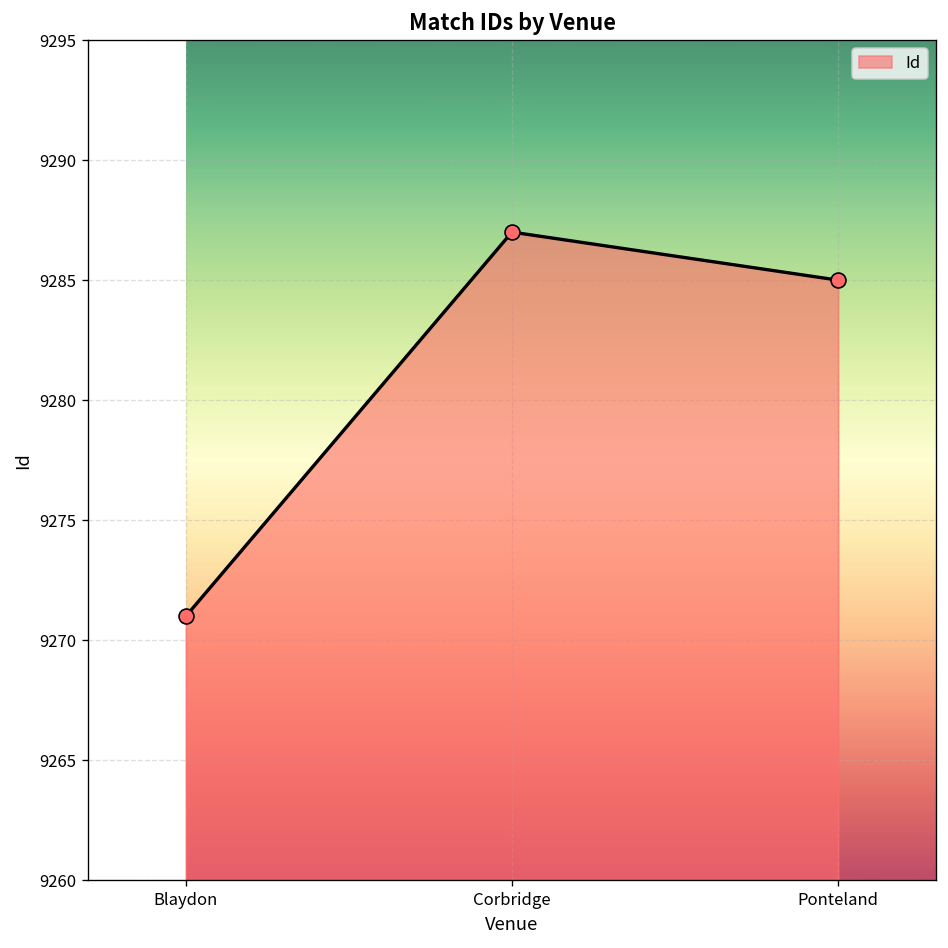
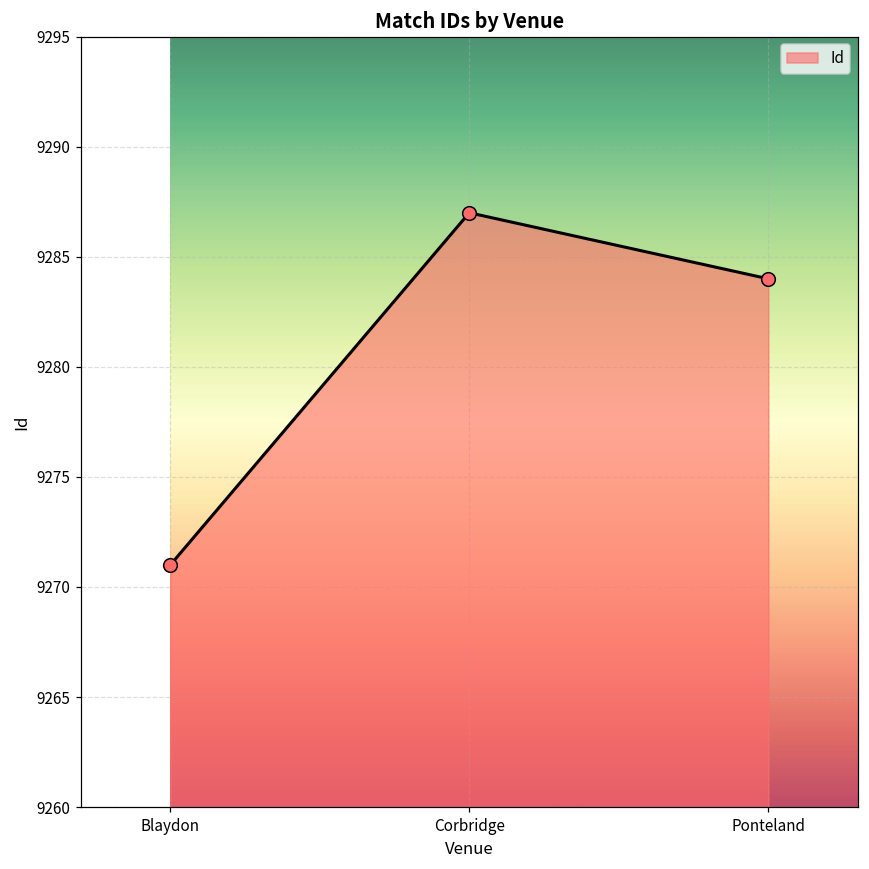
  {
    "Blaydon": 9271,
    "Corbridge": 9287,
-   "Ponteland": 9285
+   "Ponteland": 9284
  }
